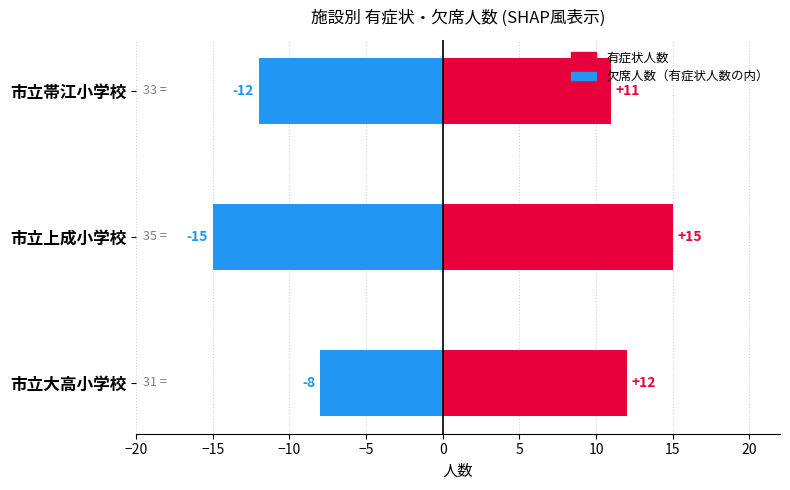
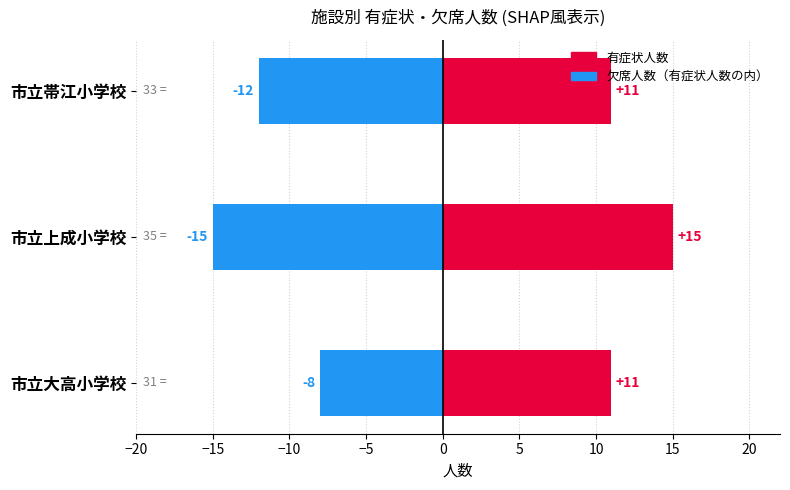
  {
    "有症状人数": {
      "市立帯江小学校": "+11",
      "市立上成小学校": "+15",
-     "市立大高小学校": "+12"
+     "市立大高小学校": "+11"
    },
    "欠席人数（有症状人数の内）": {
      "市立帯江小学校": "-12",
      "市立上成小学校": "-15",
      "市立大高小学校": "-8"
    }
  }
